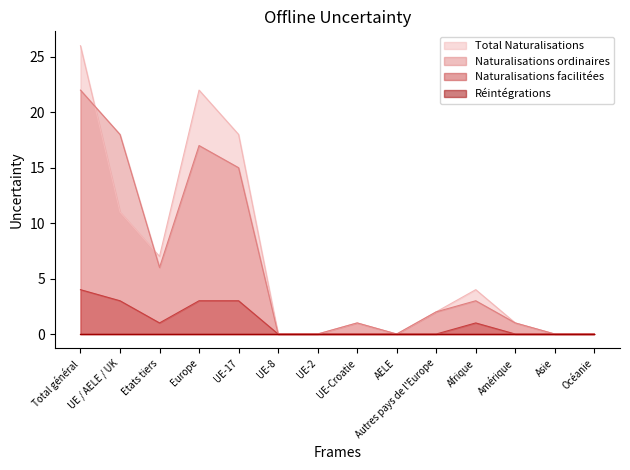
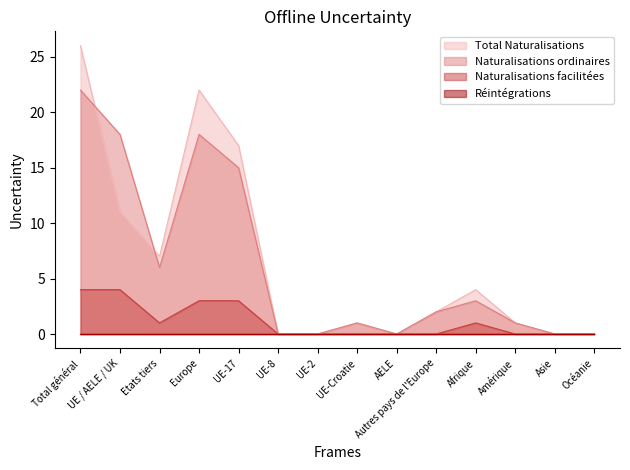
  {
    "Total Naturalisations": {
      "Total général": 26,
      "UE / AELE / UK": 11,
      "Etats tiers": 7,
      "Europe": 22,
-     "UE-17": 18,
+     "UE-17": 17,
      "Afrique": 4
    },
    "Naturalisations ordinaires": {
      "Total général": 22,
      "UE / AELE / UK": 18,
      "Etats tiers": 6,
-     "Europe": 17,
+     "Europe": 18,
      "UE-17": 15,
      "Afrique": 3
    },
    "Naturalisations facilitées": {
      "Total général": 4,
-     "UE / AELE / UK": 3,
+     "UE / AELE / UK": 4,
      "Etats tiers": 1,
      "Europe": 3,
      "UE-17": 3,
      "Afrique": 1
    },
    "Réintégrations": {
      "Total général": 0,
      "UE / AELE / UK": 0,
      "Etats tiers": 0,
      "Europe": 0,
      "UE-17": 0,
      "Afrique": 0
    }
  }
